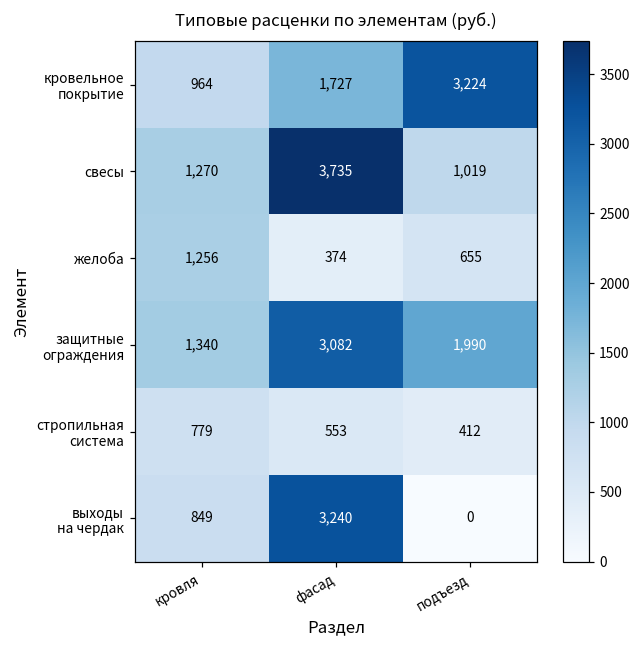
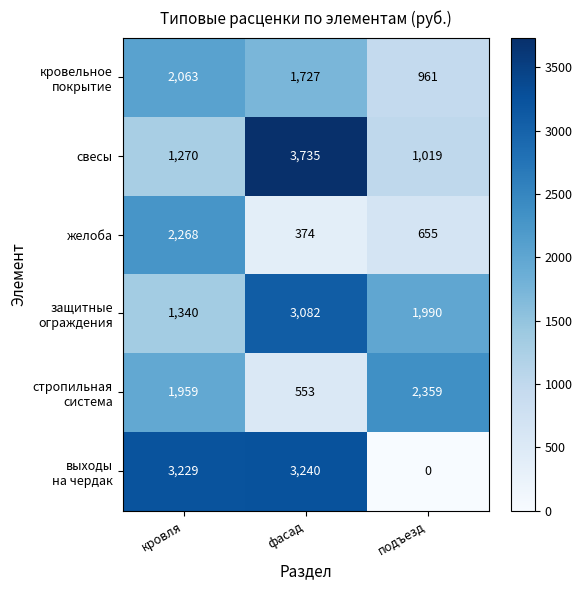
  {
    "кровельное покрытие": {
-     "кровля": "964",
+     "кровля": "2,063",
      "фасад": "1,727",
-     "подъезд": "3,224"
+     "подъезд": "961"
    },
    "свесы": {
      "кровля": "1,270",
      "фасад": "3,735",
      "подъезд": "1,019"
    },
    "желоба": {
-     "кровля": "1,256",
+     "кровля": "2,268",
      "фасад": "374",
      "подъезд": "655"
    },
    "защитные ограждения": {
      "кровля": "1,340",
      "фасад": "3,082",
      "подъезд": "1,990"
    },
    "стропильная система": {
-     "кровля": "779",
+     "кровля": "1,959",
      "фасад": "553",
-     "подъезд": "412"
+     "подъезд": "2,359"
    },
    "выходы на чердак": {
-     "кровля": "849",
+     "кровля": "3,229",
      "фасад": "3,240",
      "подъезд": "0"
    }
  }
